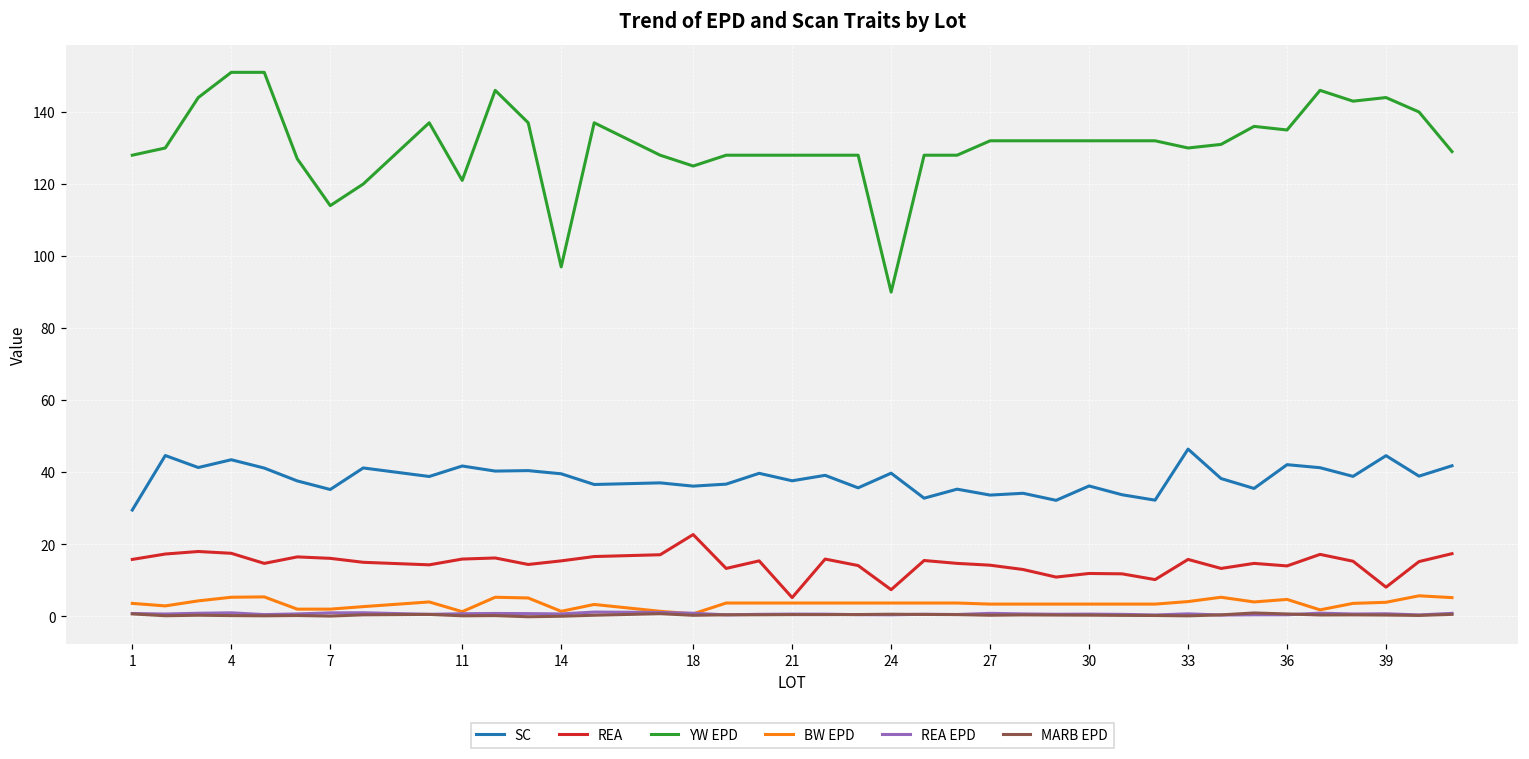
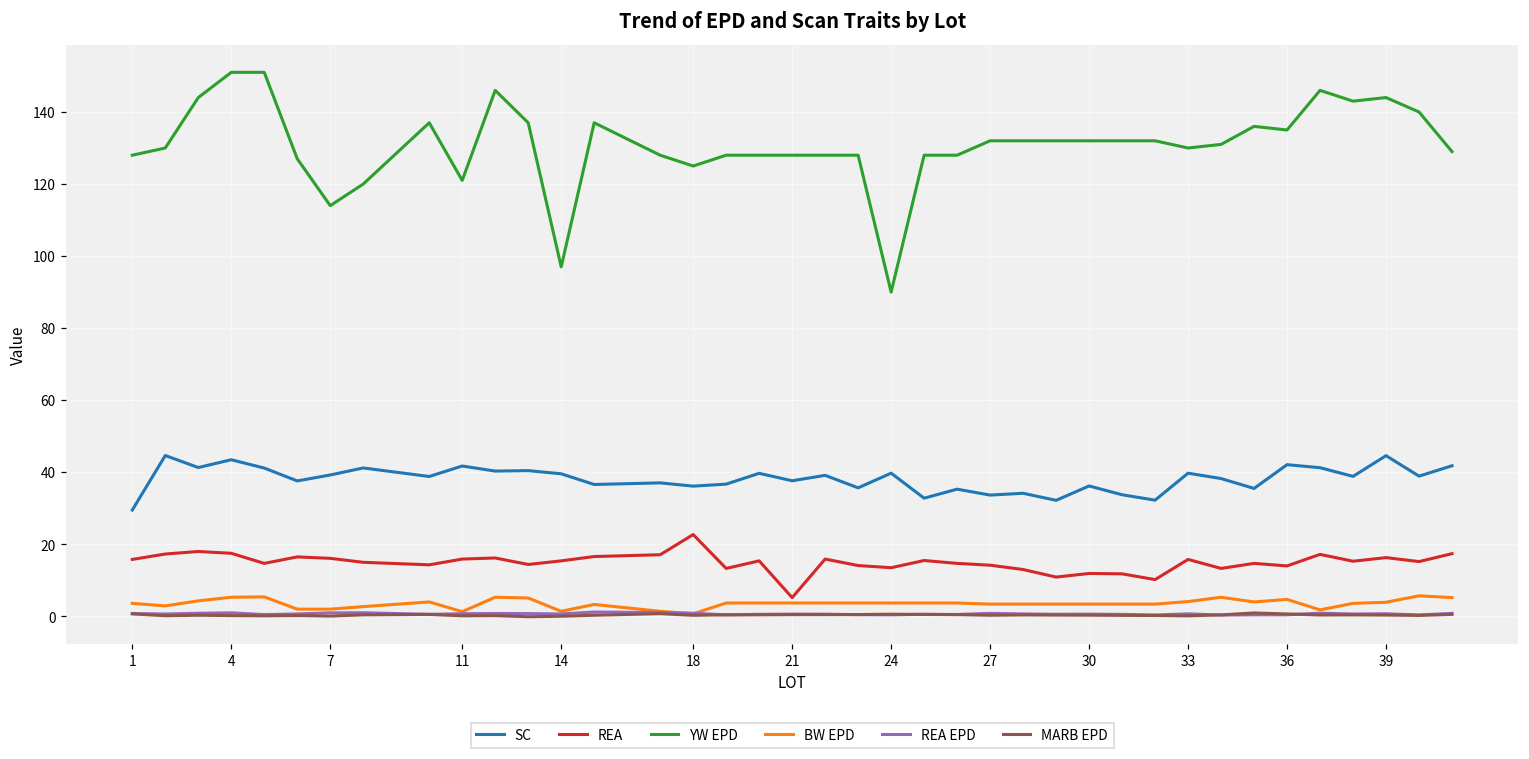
  {
    "SC": {
      "1": 30,
      "4": 43,
-     "7": 35,
+     "7": 39,
      "11": 42,
      "14": 40,
      "18": 36,
      "21": 38,
      "24": 40,
      "27": 34,
      "30": 36,
-     "33": 46,
+     "33": 40,
      "36": 42,
      "39": 45
    },
    "REA": {
      "1": 16,
      "4": 18,
      "7": 16,
      "11": 16,
      "14": 15,
      "18": 23,
      "21": 5,
-     "24": 7,
+     "24": 14,
      "27": 14,
      "30": 12,
      "33": 16,
      "36": 14,
-     "39": 8
+     "39": 16
    },
    "YW EPD": {
      "1": 128,
      "4": 151,
      "7": 114,
      "11": 121,
      "14": 97,
      "18": 125,
      "21": 128,
      "24": 90,
      "27": 132,
      "30": 132,
      "33": 130,
      "36": 135,
      "39": 144
    },
    "BW EPD": {
      "1": 4,
      "4": 5,
      "7": 2,
      "21": 4,
      "24": 4,
      "27": 3,
      "30": 3,
      "33": 4,
      "36": 5,
      "39": 4
    },
    "REA EPD": {
      "7": 1
    },
    "MARB EPD": {
      "7": 0
    }
  }
